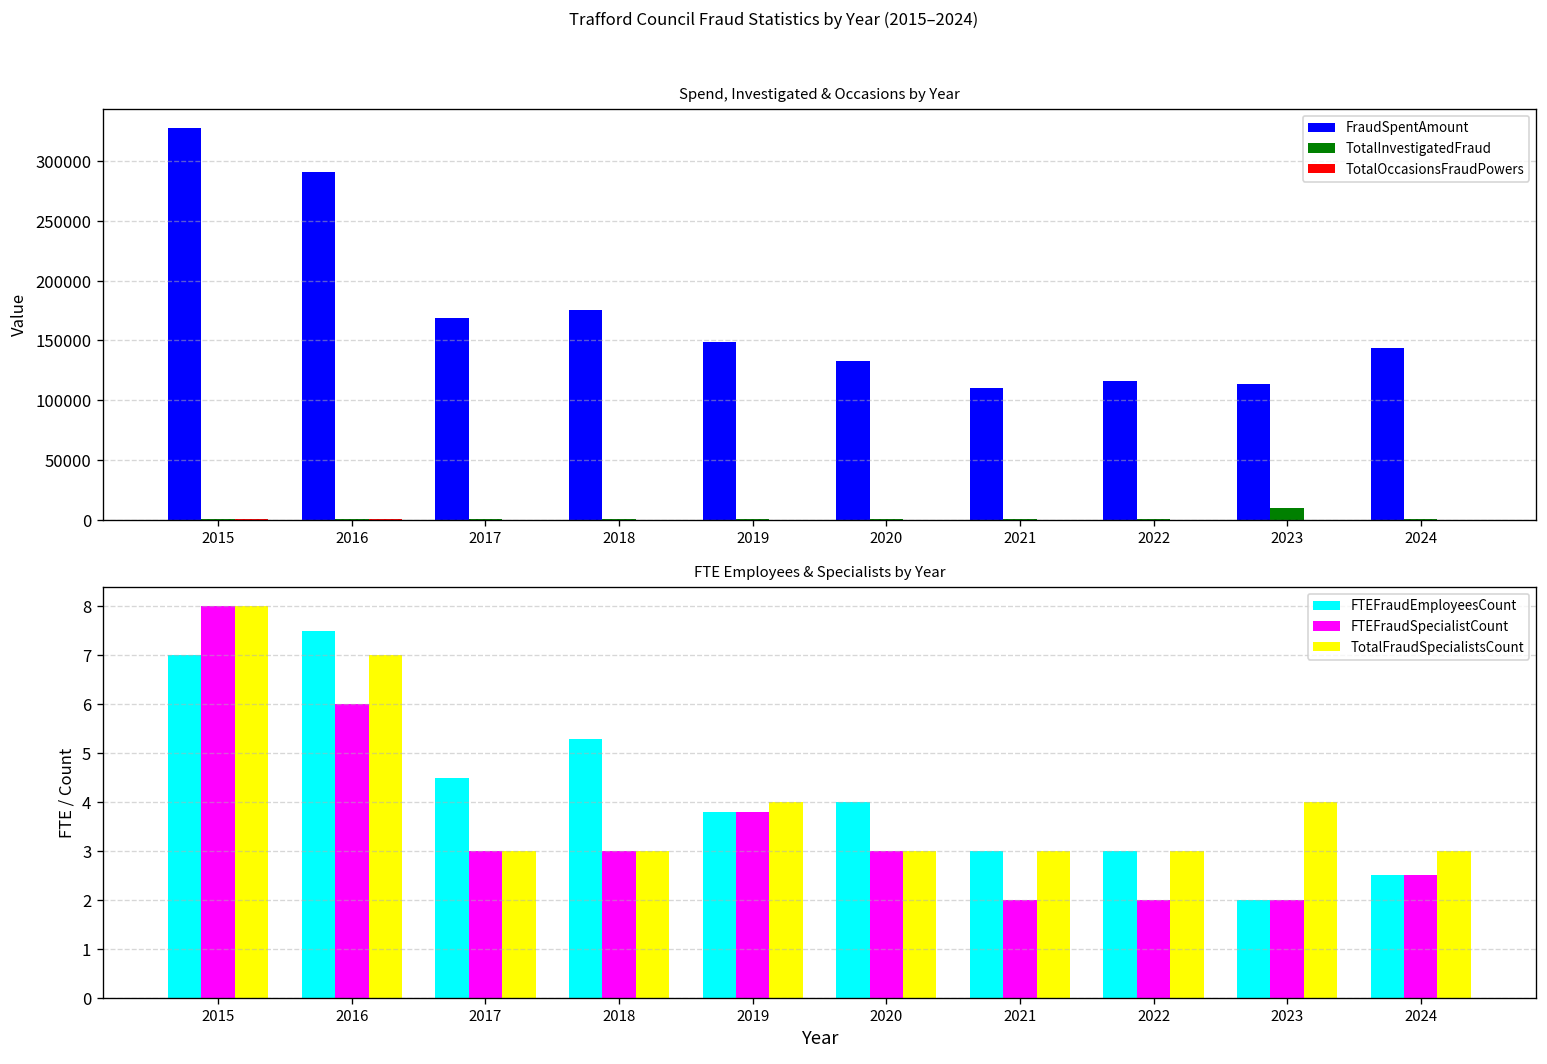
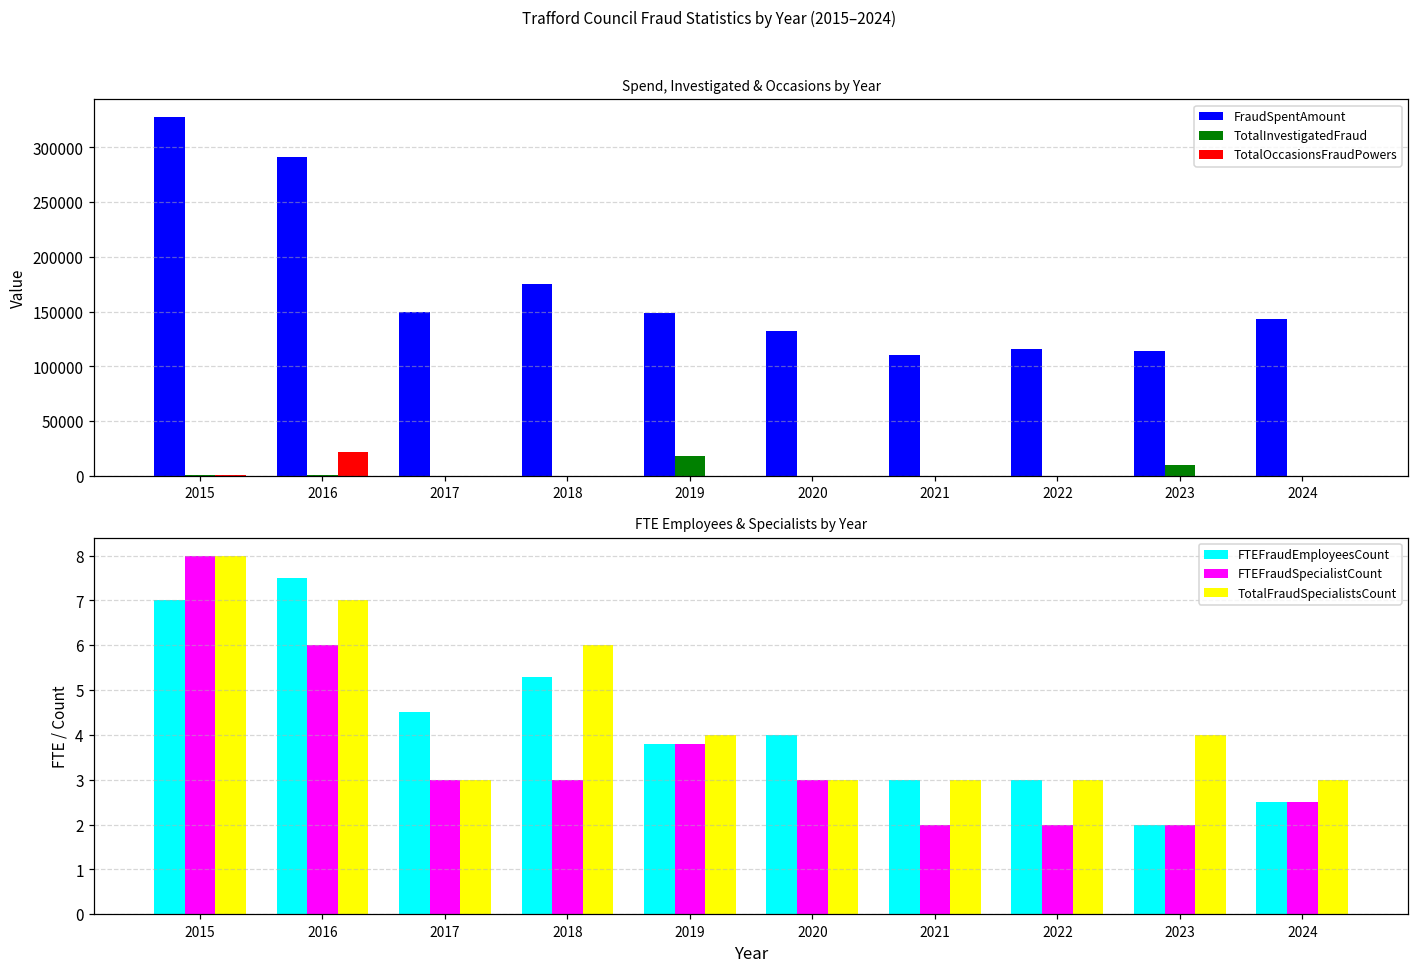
  {
    "Spend, Investigated & Occasions by Year": {
      "FraudSpentAmount": {
        "2015": 330000,
        "2016": 290000,
-       "2017": 170000,
+       "2017": 150000,
        "2018": 170000,
        "2019": 150000,
        "2020": 130000,
        "2021": 110000,
        "2022": 120000,
        "2023": 110000,
        "2024": 140000
      },
      "TotalInvestigatedFraud": {
-       "2019": 0,
+       "2019": 20000,
        "2023": 10000
      },
      "TotalOccasionsFraudPowers": {
-       "2016": 0
+       "2016": 20000
      }
    },
    "FTE Employees & Specialists by Year": {
      "FTEFraudEmployeesCount": {
        "2015": 7,
        "2016": 7.5,
        "2017": 4.5,
        "2018": 5.3,
        "2019": 3.8,
        "2020": 4,
        "2021": 3,
        "2022": 3,
        "2023": 2,
        "2024": 2.5
      },
      "FTEFraudSpecialistCount": {
        "2015": 8,
        "2016": 6,
        "2017": 3,
        "2018": 3,
        "2019": 3.8,
        "2020": 3,
        "2021": 2,
        "2022": 2,
        "2023": 2,
        "2024": 2.5
      },
      "TotalFraudSpecialistsCount": {
        "2015": 8,
        "2016": 7,
        "2017": 3,
-       "2018": 3,
+       "2018": 6,
        "2019": 4,
        "2020": 3,
        "2021": 3,
        "2022": 3,
        "2023": 4,
        "2024": 3
      }
    }
  }
